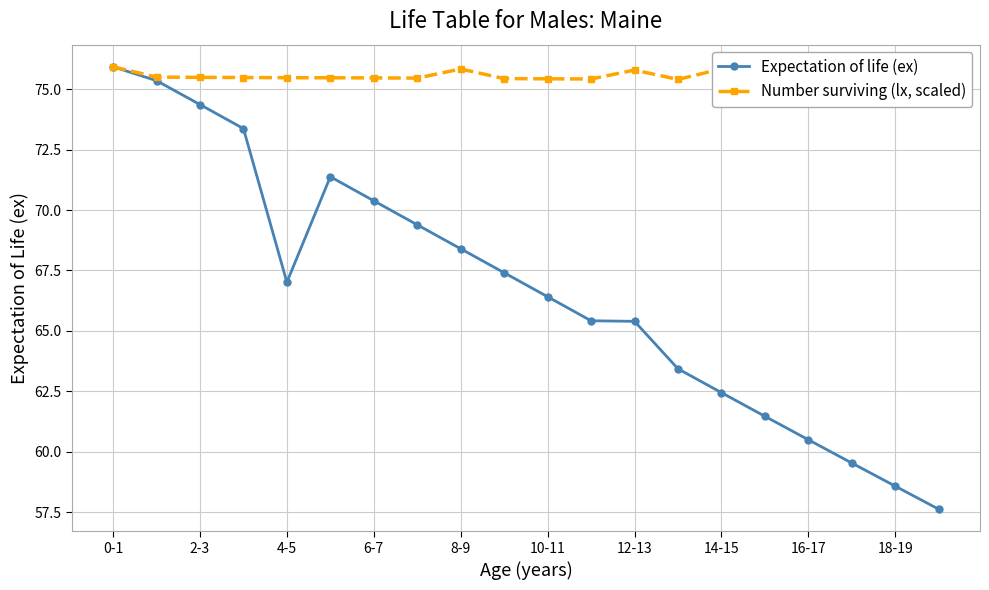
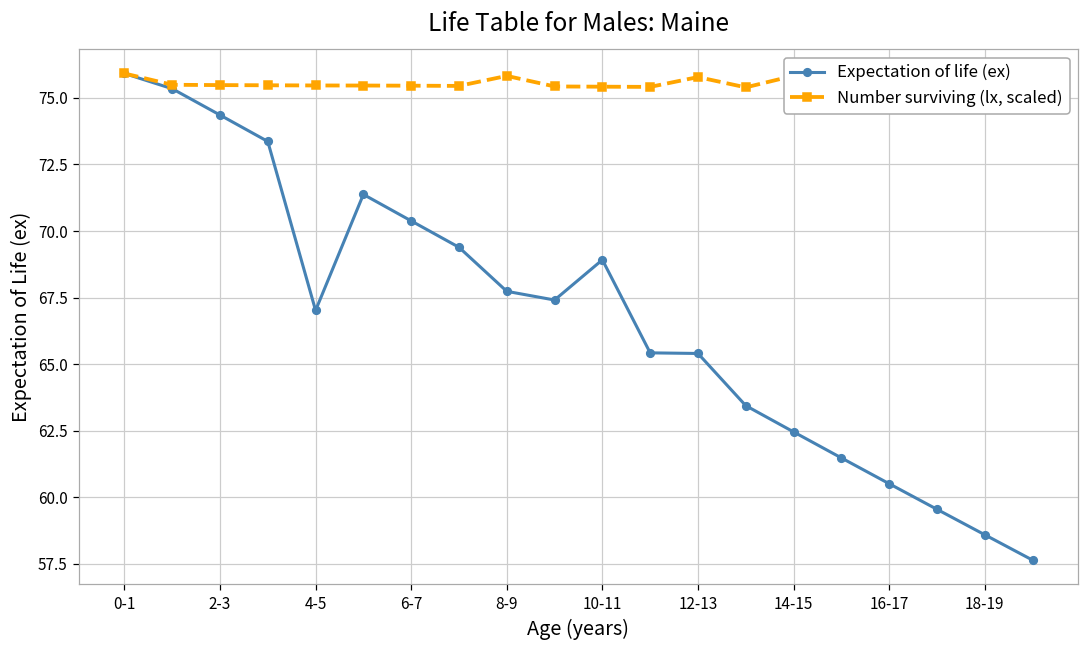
  {
    "Expectation of life (ex)": {
      "2-3": 74.4,
      "4-5": 67.0,
      "6-7": 70.4,
-     "8-9": 68.4,
-     "10-11": 66.4,
+     "8-9": 67.7,
+     "10-11": 68.9,
      "12-13": 65.4,
      "14-15": 62.5,
      "16-17": 60.5,
      "18-19": 58.6
    },
    "Number surviving (lx, scaled)": {
      "2-3": 75.5,
      "4-5": 75.5,
      "6-7": 75.5,
      "8-9": 75.8,
      "10-11": 75.4,
      "12-13": 75.8
    }
  }
